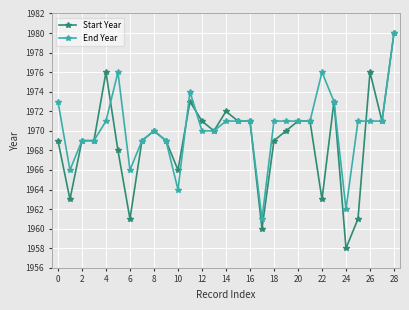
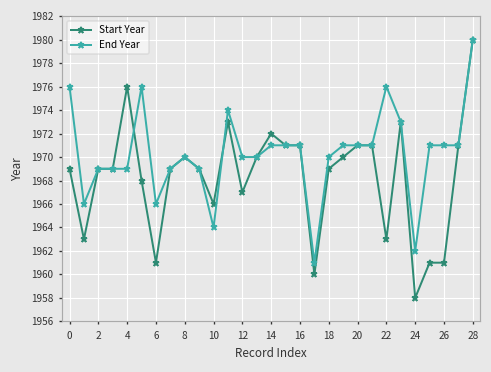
  {
    "Start Year": {
      "0": 1969,
      "4": 1976,
      "6": 1961,
      "10": 1966,
-     "12": 1971,
+     "12": 1967,
      "14": 1972,
      "18": 1969,
      "22": 1963,
      "24": 1958,
-     "26": 1976
+     "26": 1961
    },
    "End Year": {
-     "0": 1973,
-     "4": 1971,
+     "0": 1976,
+     "4": 1969,
      "6": 1966,
      "10": 1964,
      "12": 1970,
      "14": 1971,
-     "18": 1971,
+     "18": 1970,
      "22": 1976,
      "24": 1962,
      "26": 1971
    }
  }
